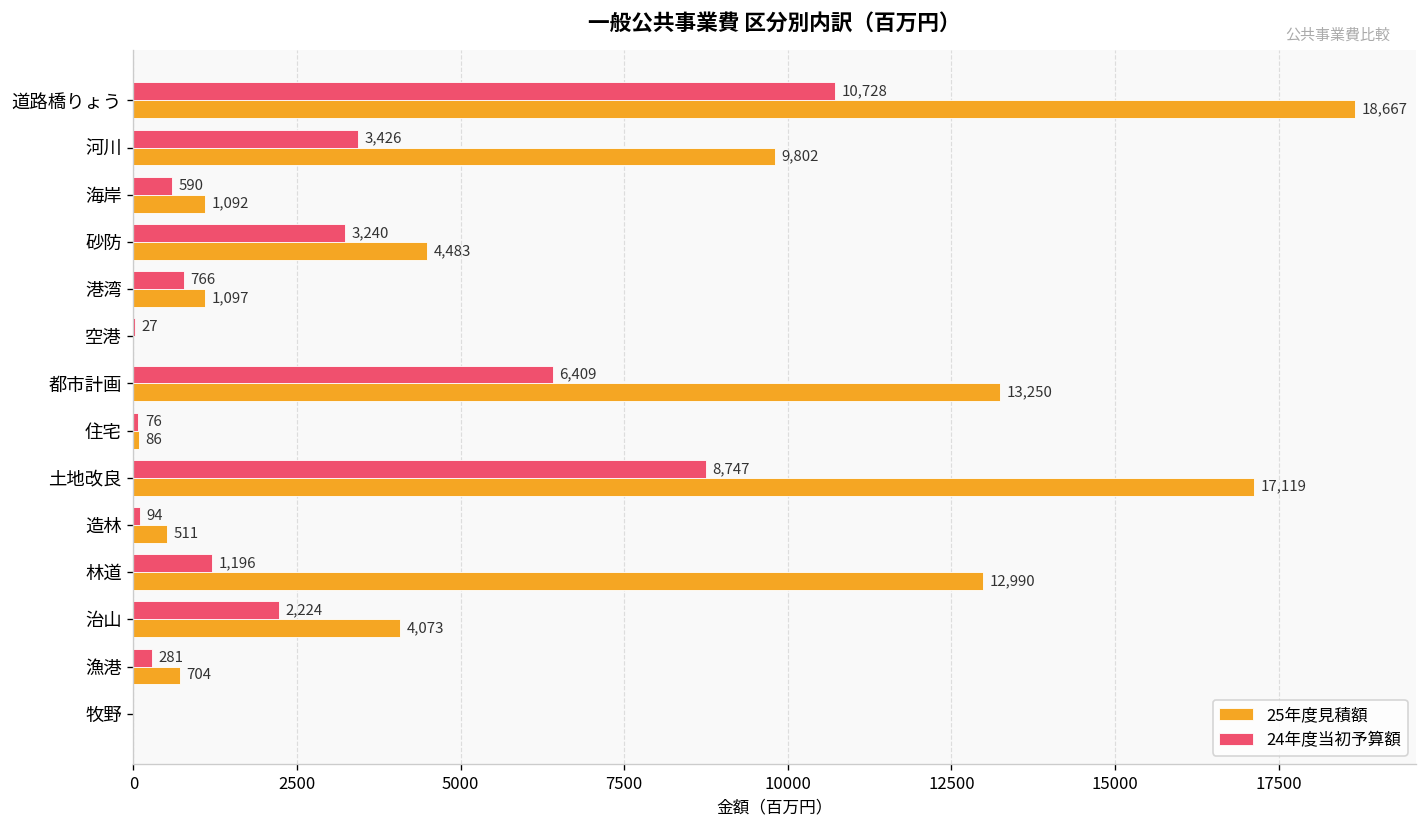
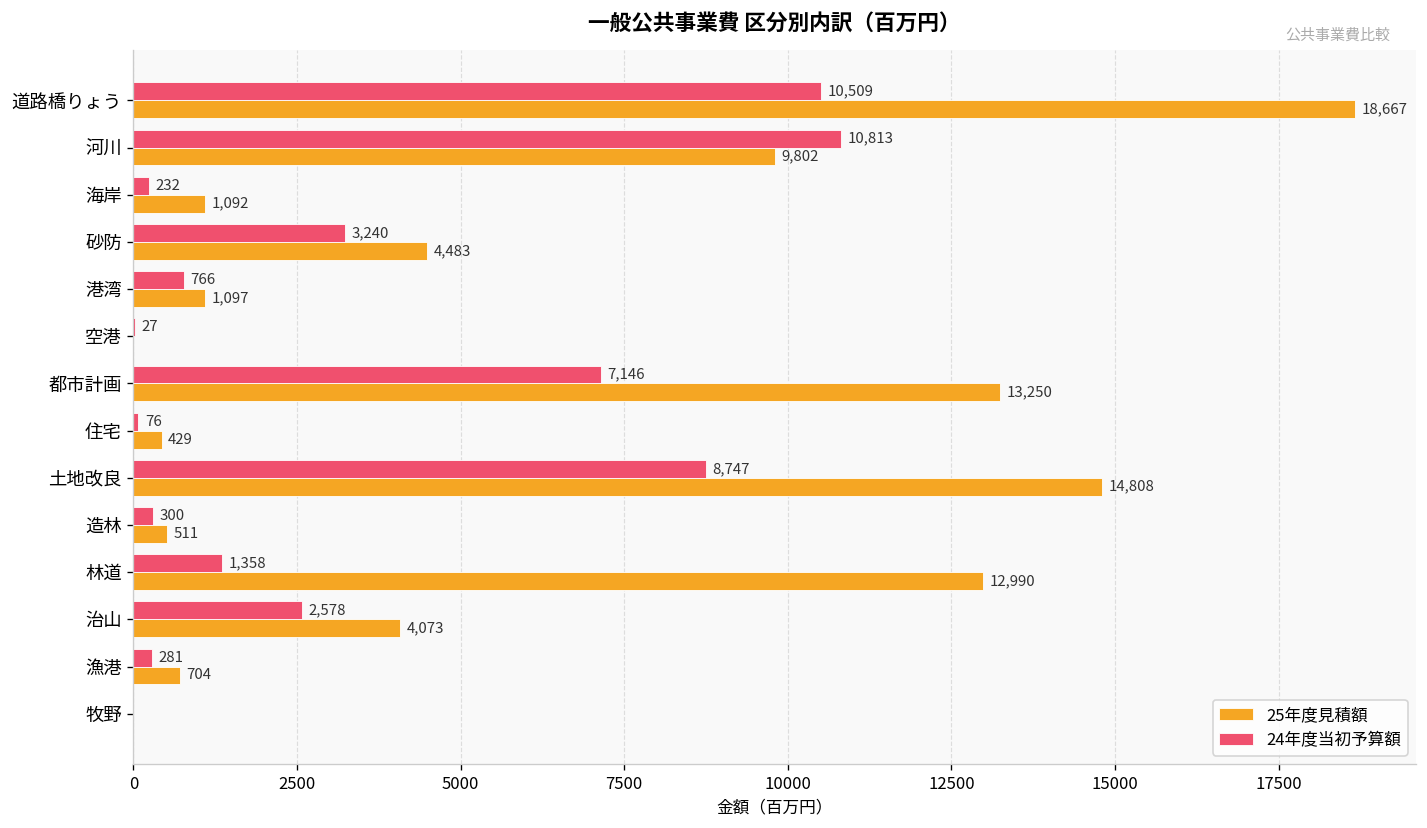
  {
    "25年度見積額": {
      "道路橋りょう": "18,667",
      "河川": "9,802",
      "海岸": "1,092",
      "砂防": "4,483",
      "港湾": "1,097",
      "都市計画": "13,250",
-     "住宅": "86",
-     "土地改良": "17,119",
+     "住宅": "429",
+     "土地改良": "14,808",
      "造林": "511",
      "林道": "12,990",
      "治山": "4,073",
      "漁港": "704"
    },
    "24年度当初予算額": {
-     "道路橋りょう": "10,728",
-     "河川": "3,426",
-     "海岸": "590",
+     "道路橋りょう": "10,509",
+     "河川": "10,813",
+     "海岸": "232",
      "砂防": "3,240",
      "港湾": "766",
      "空港": "27",
-     "都市計画": "6,409",
+     "都市計画": "7,146",
      "住宅": "76",
      "土地改良": "8,747",
-     "造林": "94",
-     "林道": "1,196",
-     "治山": "2,224",
+     "造林": "300",
+     "林道": "1,358",
+     "治山": "2,578",
      "漁港": "281"
    }
  }
